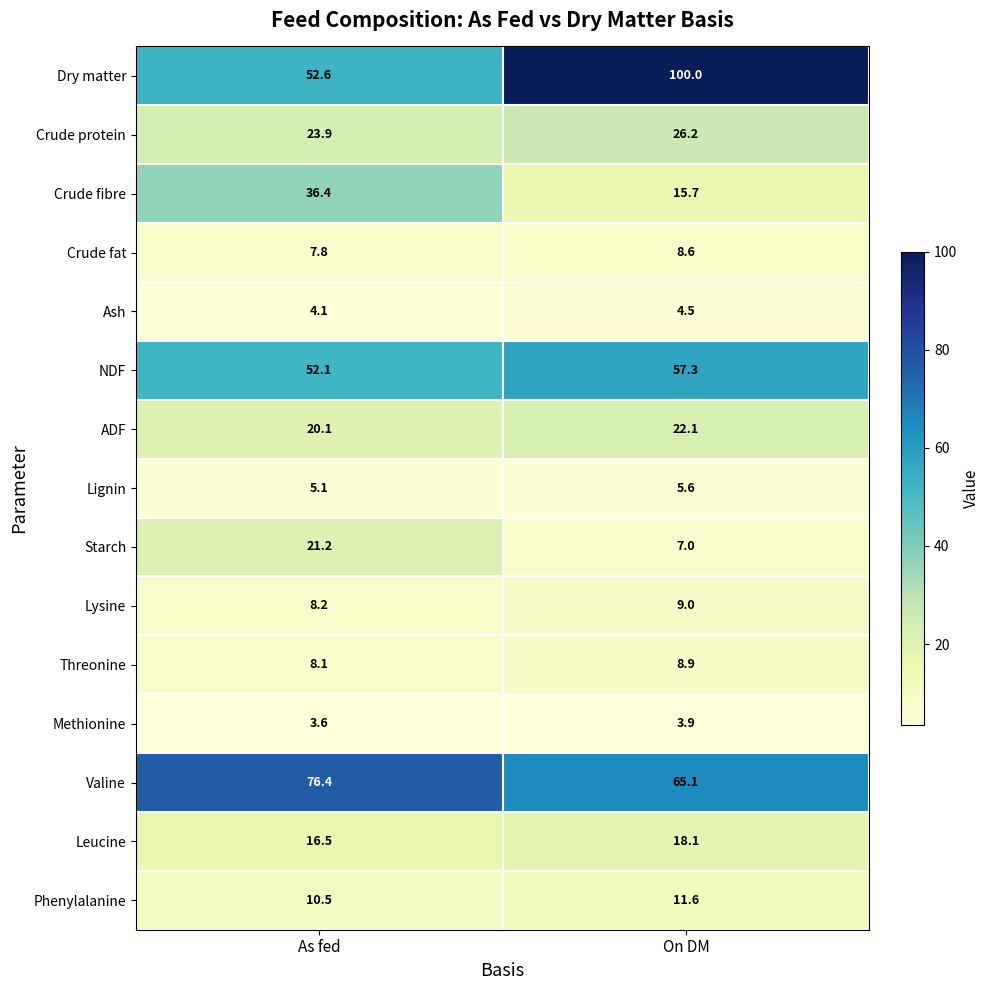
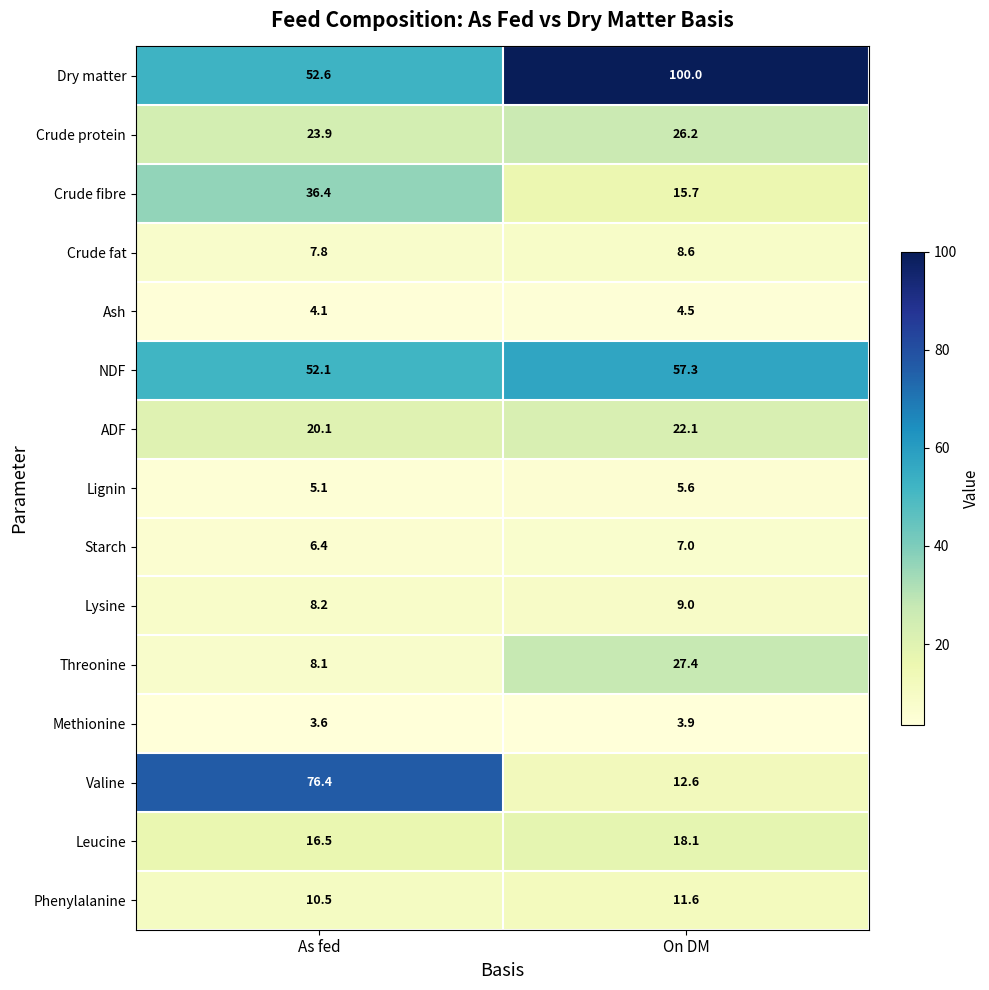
  {
    "Dry matter": {
      "As fed": 52.6,
      "On DM": 100.0
    },
    "Crude protein": {
      "As fed": 23.9,
      "On DM": 26.2
    },
    "Crude fibre": {
      "As fed": 36.4,
      "On DM": 15.7
    },
    "Crude fat": {
      "As fed": 7.8,
      "On DM": 8.6
    },
    "Ash": {
      "As fed": 4.1,
      "On DM": 4.5
    },
    "NDF": {
      "As fed": 52.1,
      "On DM": 57.3
    },
    "ADF": {
      "As fed": 20.1,
      "On DM": 22.1
    },
    "Lignin": {
      "As fed": 5.1,
      "On DM": 5.6
    },
    "Starch": {
-     "As fed": 21.2,
+     "As fed": 6.4,
      "On DM": 7.0
    },
    "Lysine": {
      "As fed": 8.2,
      "On DM": 9.0
    },
    "Threonine": {
      "As fed": 8.1,
-     "On DM": 8.9
+     "On DM": 27.4
    },
    "Methionine": {
      "As fed": 3.6,
      "On DM": 3.9
    },
    "Valine": {
      "As fed": 76.4,
-     "On DM": 65.1
+     "On DM": 12.6
    },
    "Leucine": {
      "As fed": 16.5,
      "On DM": 18.1
    },
    "Phenylalanine": {
      "As fed": 10.5,
      "On DM": 11.6
    }
  }
